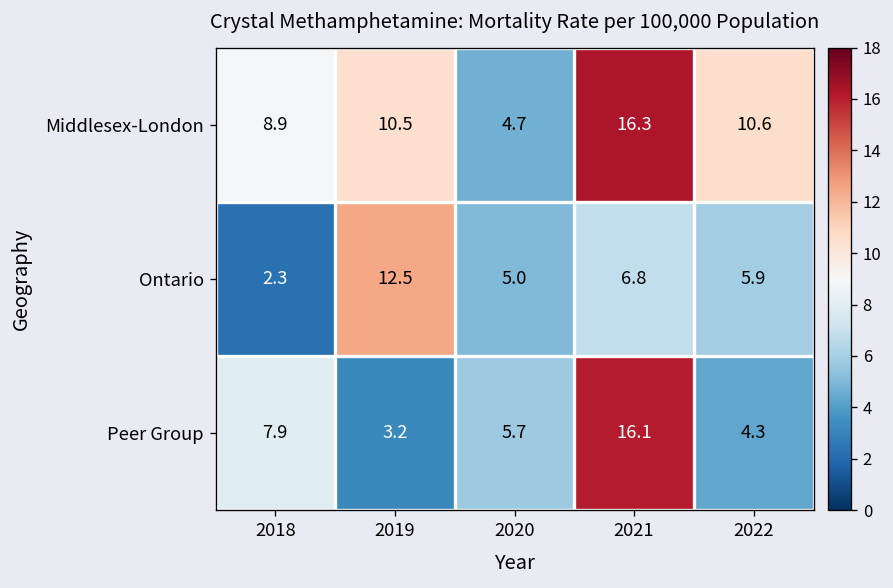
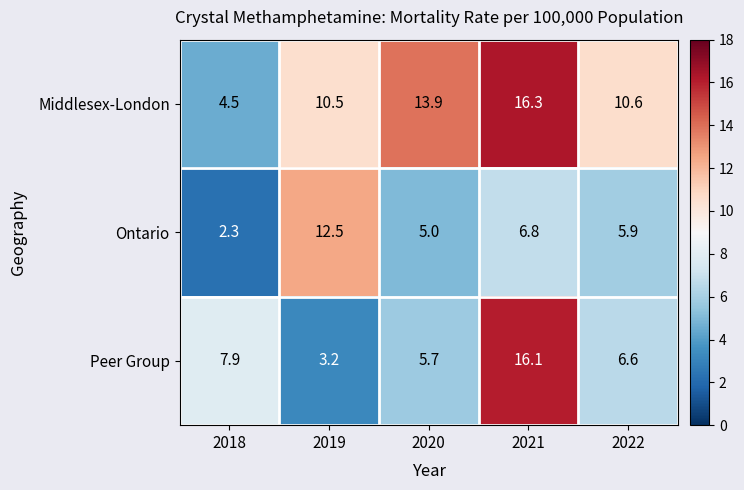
  {
    "Middlesex-London": {
-     "2018": 8.9,
+     "2018": 4.5,
      "2019": 10.5,
-     "2020": 4.7,
+     "2020": 13.9,
      "2021": 16.3,
      "2022": 10.6
    },
    "Ontario": {
      "2018": 2.3,
      "2019": 12.5,
      "2020": 5.0,
      "2021": 6.8,
      "2022": 5.9
    },
    "Peer Group": {
      "2018": 7.9,
      "2019": 3.2,
      "2020": 5.7,
      "2021": 16.1,
-     "2022": 4.3
+     "2022": 6.6
    }
  }
